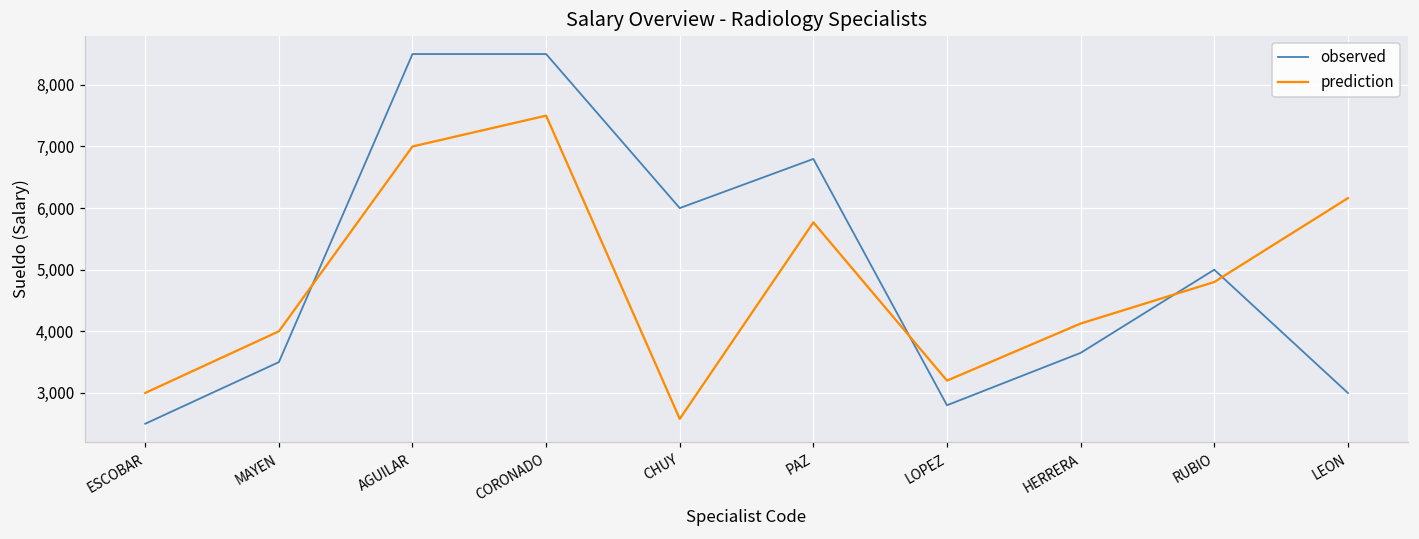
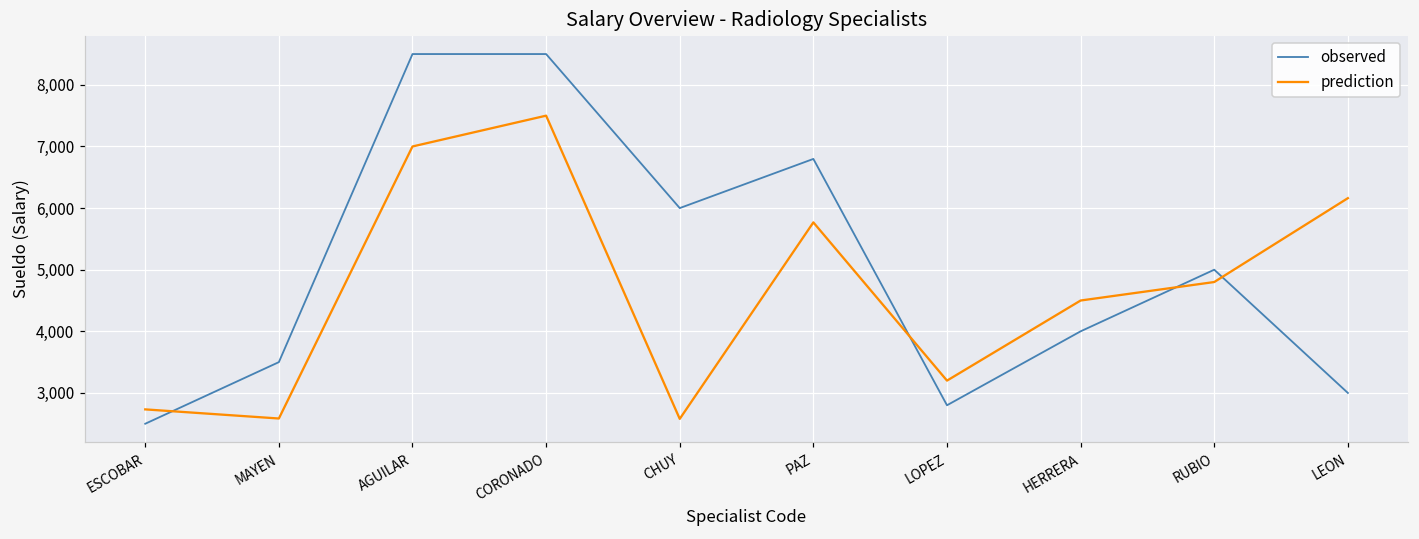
  {
    "observed": {
      "ESCOBAR": "2,500",
      "MAYEN": "3,500",
      "AGUILAR": "8,500",
      "CORONADO": "8,500",
      "CHUY": "6,000",
      "PAZ": "6,800",
      "LOPEZ": "2,800",
-     "HERRERA": "3,700",
+     "HERRERA": "4,000",
      "RUBIO": "5,000",
      "LEON": "3,000"
    },
    "prediction": {
-     "ESCOBAR": "3,000",
-     "MAYEN": "4,000",
+     "ESCOBAR": "2,700",
+     "MAYEN": "2,600",
      "AGUILAR": "7,000",
      "CORONADO": "7,500",
      "CHUY": "2,600",
      "PAZ": "5,800",
      "LOPEZ": "3,200",
-     "HERRERA": "4,100",
+     "HERRERA": "4,500",
      "RUBIO": "4,800",
      "LEON": "6,200"
    }
  }
